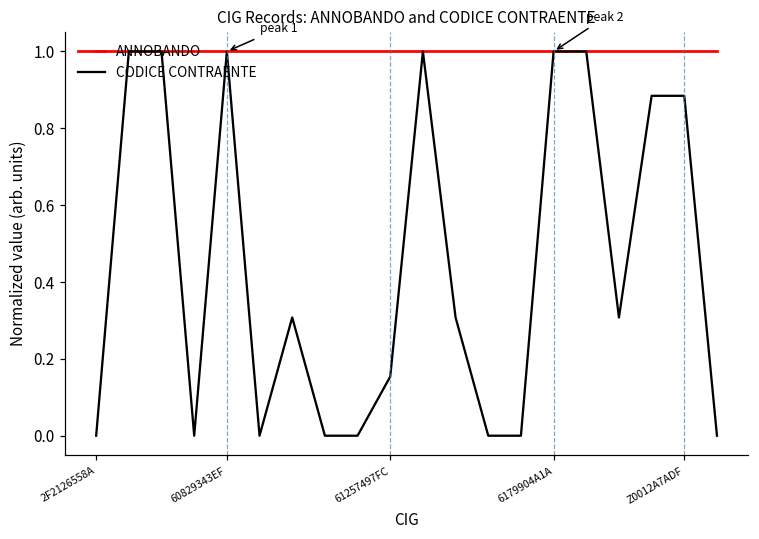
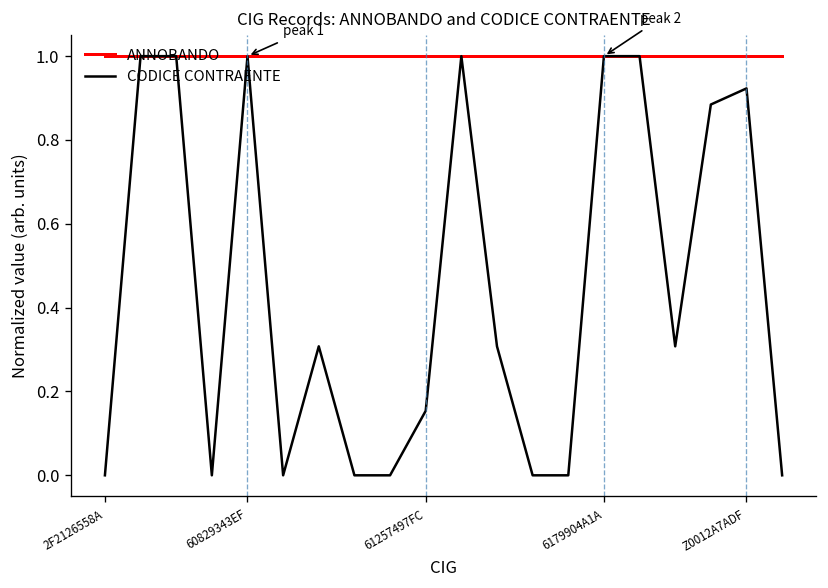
  {
    "ANNOBANDO": {
      "2F2126558A": 1.00,
      "61257497FC": 1.00,
      "Z0012A7ADF": 1.00
    },
    "CODICE CONTRAENTE": {
      "2F2126558A": 0.00,
      "61257497FC": 0.15,
-     "Z0012A7ADF": 0.88
+     "Z0012A7ADF": 0.92
    }
  }
